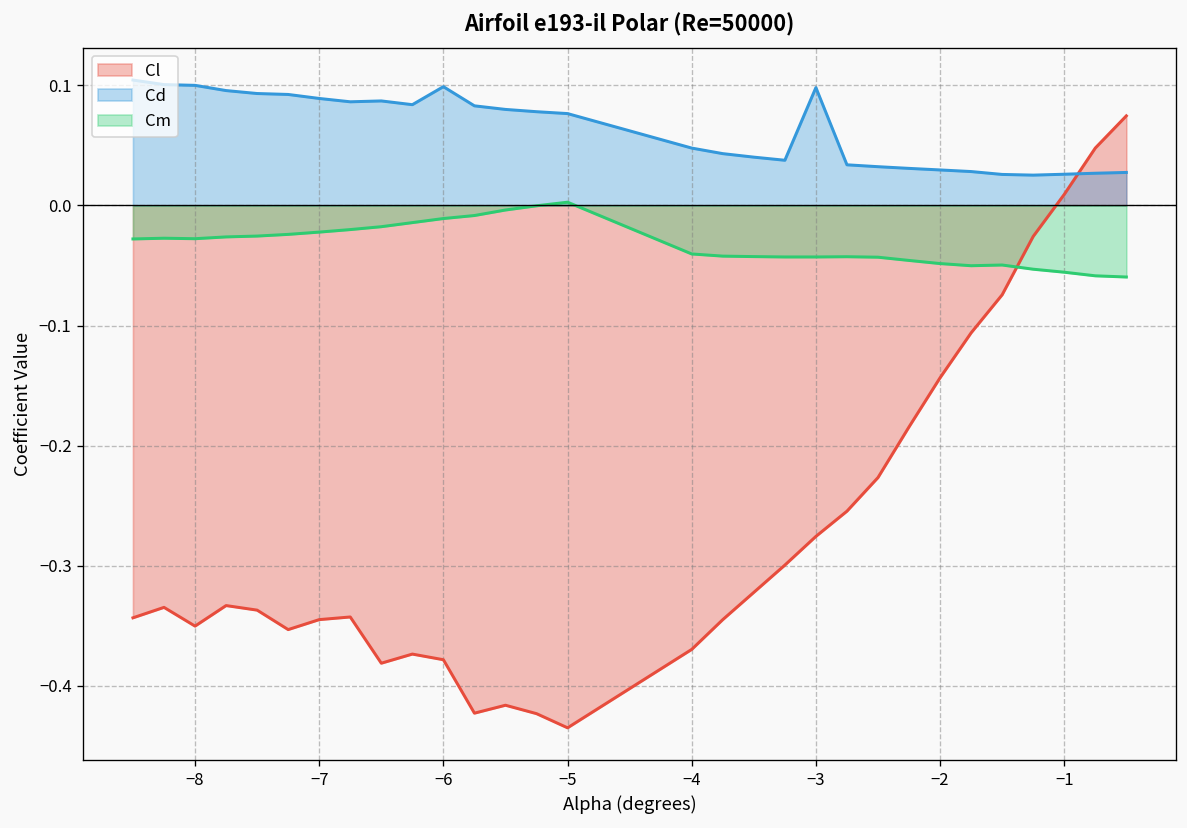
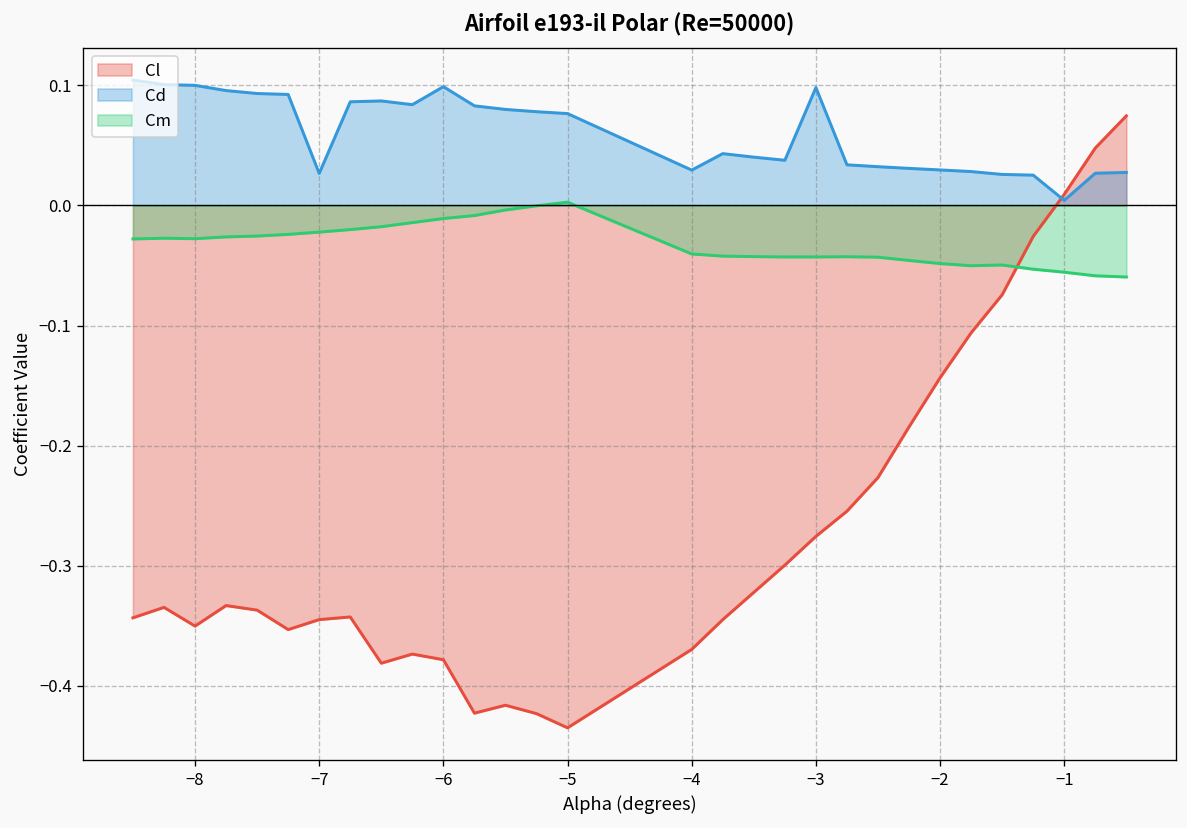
  {
    "Cd": {
      "−8": 0.100,
-     "−7": 0.089,
+     "−7": 0.027,
      "−6": 0.099,
      "−5": 0.076,
-     "−4": 0.048,
+     "−4": 0.029,
      "−3": 0.098,
      "−2": 0.030,
-     "−1": 0.026
+     "−1": 0.004
    }
  }
